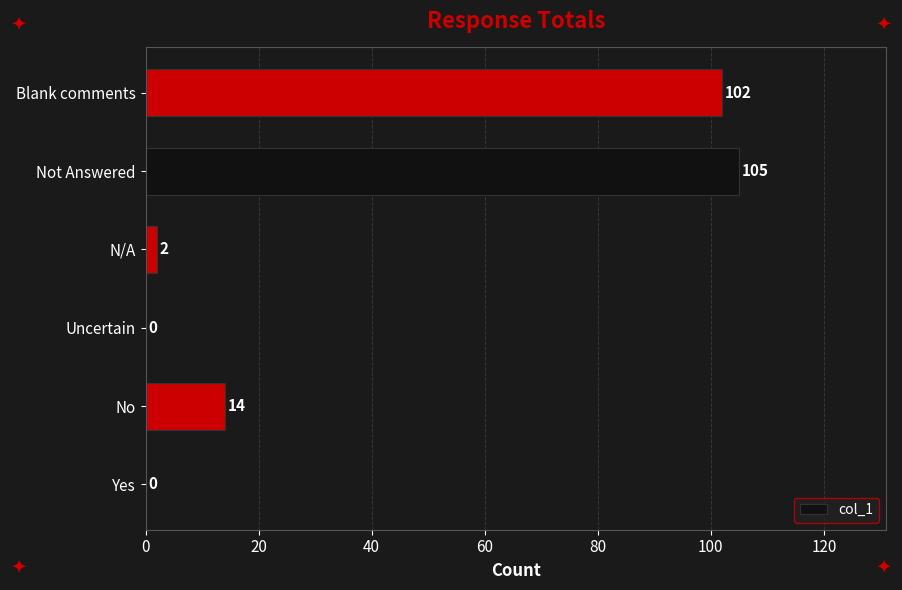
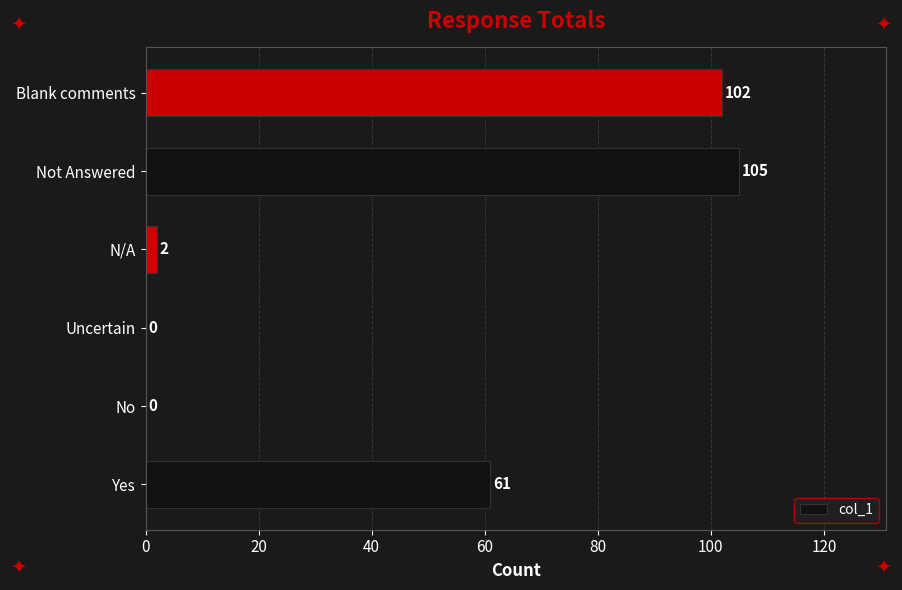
  {
    "Blank comments": 102,
    "Not Answered": 105,
    "N/A": 2,
    "Uncertain": 0,
-   "No": 14,
-   "Yes": 0
+   "No": 0,
+   "Yes": 61
  }
